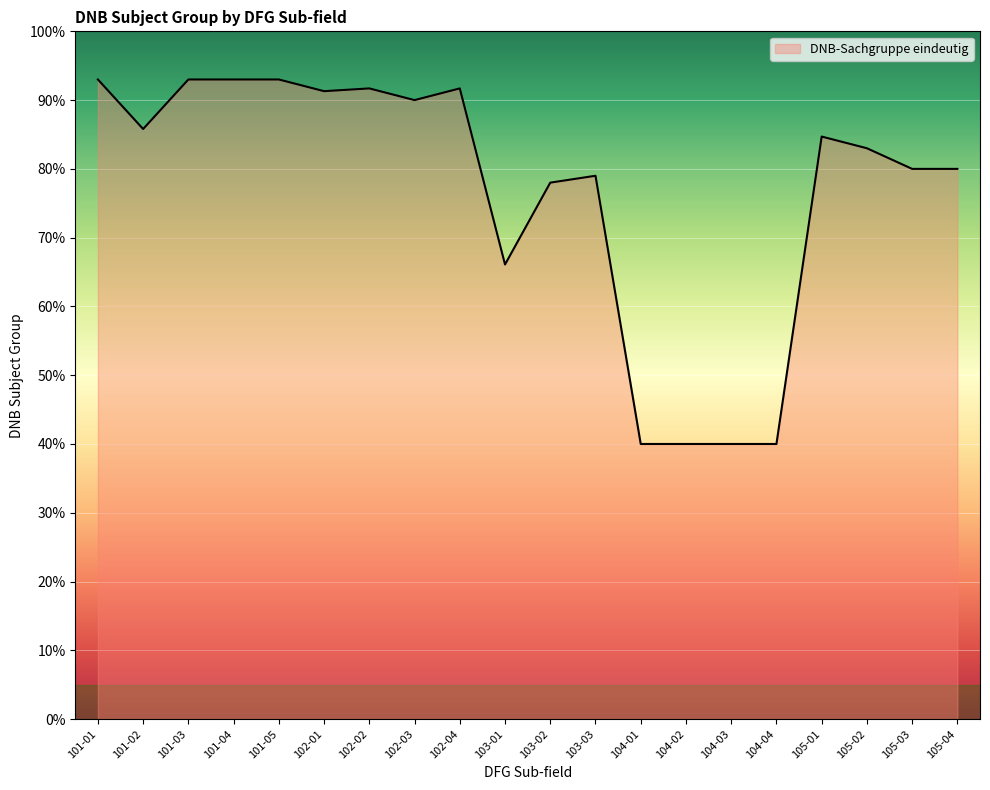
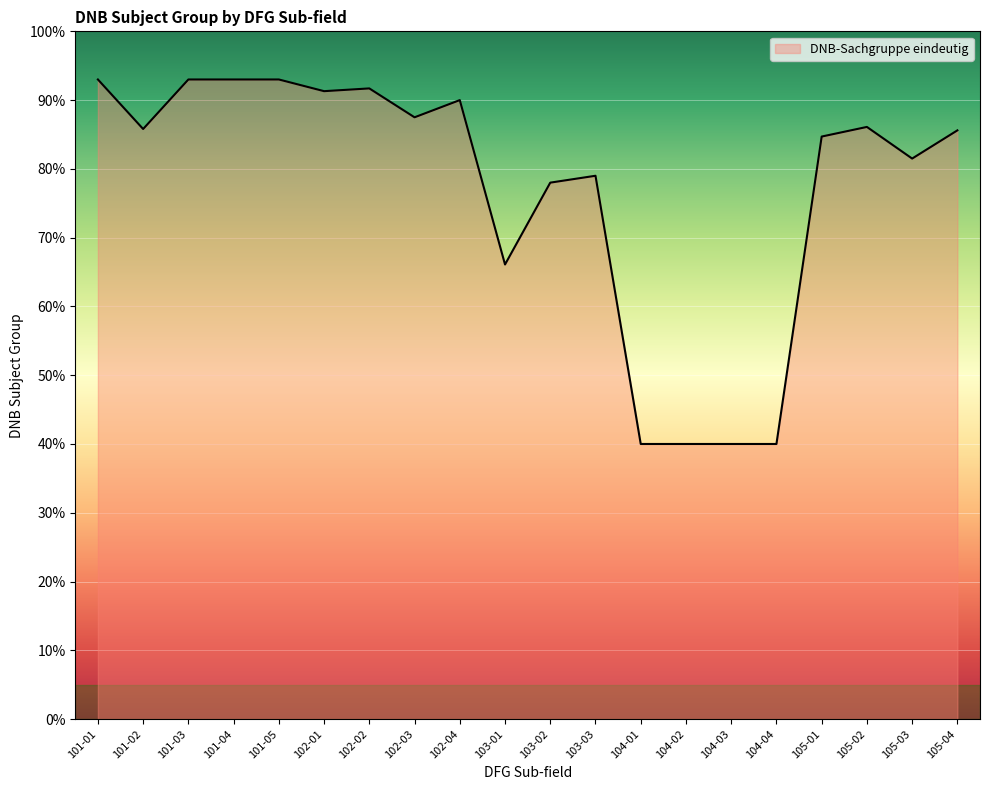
  {
    "101-01": "93%",
    "101-02": "86%",
    "101-03": "93%",
    "101-04": "93%",
    "101-05": "93%",
    "102-01": "91%",
    "102-02": "92%",
-   "102-03": "90%",
-   "102-04": "92%",
+   "102-03": "88%",
+   "102-04": "90%",
    "103-01": "66%",
    "103-02": "78%",
    "103-03": "79%",
    "104-01": "40%",
    "104-02": "40%",
    "104-03": "40%",
    "104-04": "40%",
    "105-01": "85%",
-   "105-02": "83%",
-   "105-03": "80%",
-   "105-04": "80%"
+   "105-02": "86%",
+   "105-03": "82%",
+   "105-04": "86%"
  }
